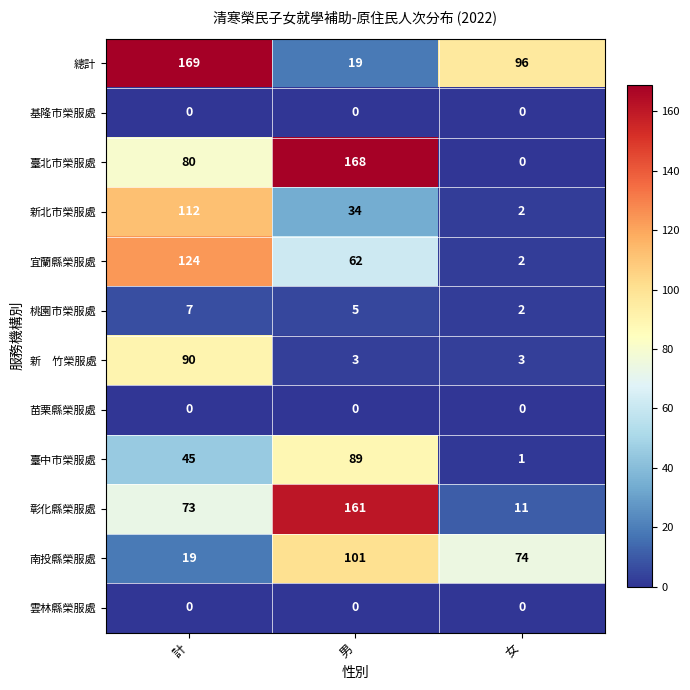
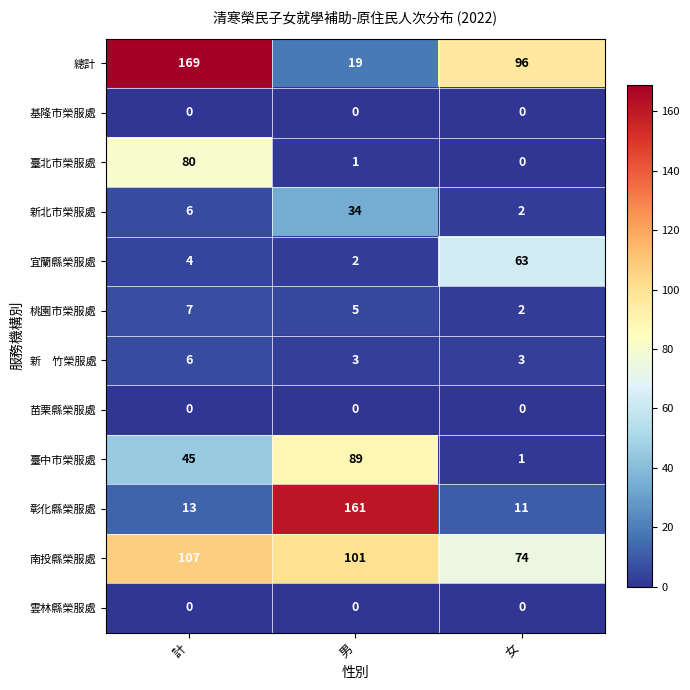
  {
    "總計": {
      "計": 169,
      "男": 19,
      "女": 96
    },
    "基隆市榮服處": {
      "計": 0,
      "男": 0,
      "女": 0
    },
    "臺北市榮服處": {
      "計": 80,
-     "男": 168,
+     "男": 1,
      "女": 0
    },
    "新北市榮服處": {
-     "計": 112,
+     "計": 6,
      "男": 34,
      "女": 2
    },
    "宜蘭縣榮服處": {
-     "計": 124,
-     "男": 62,
-     "女": 2
+     "計": 4,
+     "男": 2,
+     "女": 63
    },
    "桃園市榮服處": {
      "計": 7,
      "男": 5,
      "女": 2
    },
    "新 竹榮服處": {
-     "計": 90,
+     "計": 6,
      "男": 3,
      "女": 3
    },
    "苗栗縣榮服處": {
      "計": 0,
      "男": 0,
      "女": 0
    },
    "臺中市榮服處": {
      "計": 45,
      "男": 89,
      "女": 1
    },
    "彰化縣榮服處": {
-     "計": 73,
+     "計": 13,
      "男": 161,
      "女": 11
    },
    "南投縣榮服處": {
-     "計": 19,
+     "計": 107,
      "男": 101,
      "女": 74
    },
    "雲林縣榮服處": {
      "計": 0,
      "男": 0,
      "女": 0
    }
  }
